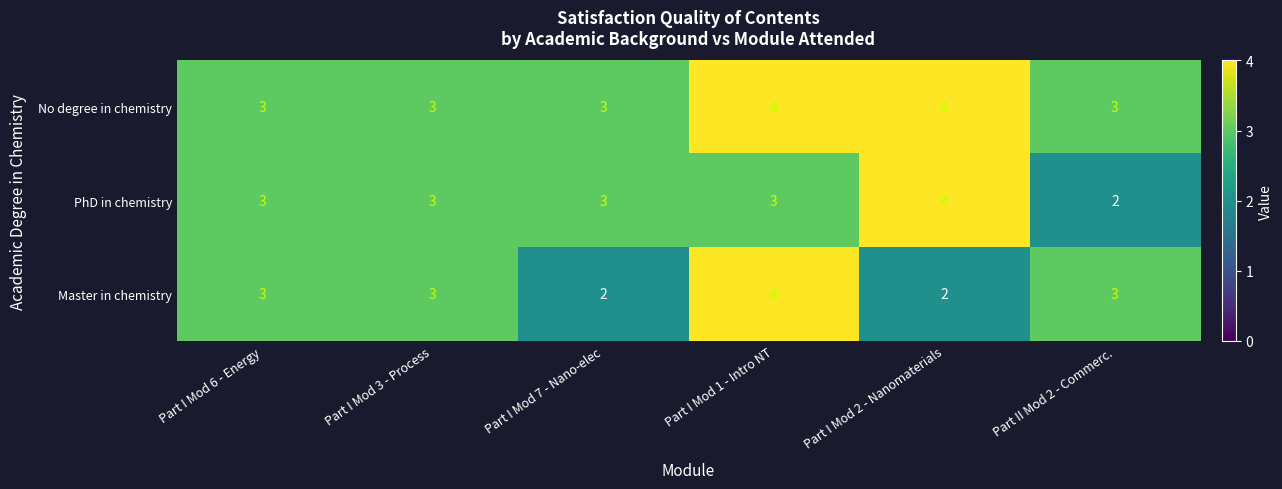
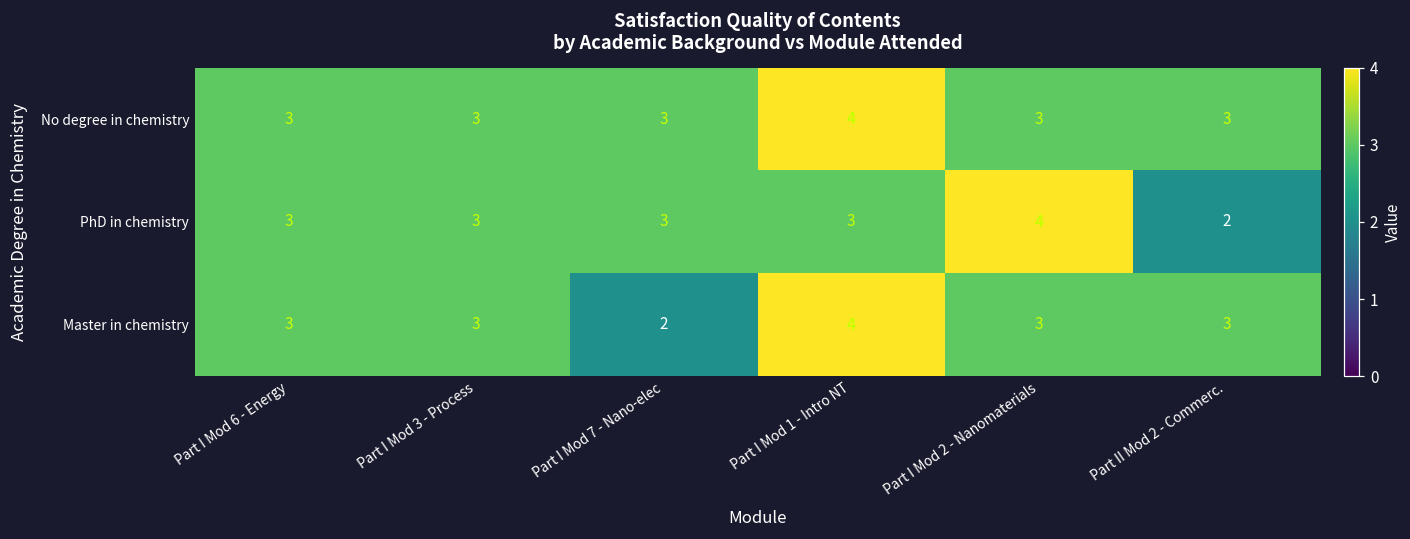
  {
    "No degree in chemistry": {
      "Part I Mod 6 - Energy": 3,
      "Part I Mod 3 - Process": 3,
      "Part I Mod 7 - Nano-elec": 3,
      "Part I Mod 1 - Intro NT": 4,
-     "Part I Mod 2 - Nanomaterials": 4,
+     "Part I Mod 2 - Nanomaterials": 3,
      "Part II Mod 2 - Commerc.": 3
    },
    "PhD in chemistry": {
      "Part I Mod 6 - Energy": 3,
      "Part I Mod 3 - Process": 3,
      "Part I Mod 7 - Nano-elec": 3,
      "Part I Mod 1 - Intro NT": 3,
      "Part I Mod 2 - Nanomaterials": 4,
      "Part II Mod 2 - Commerc.": 2
    },
    "Master in chemistry": {
      "Part I Mod 6 - Energy": 3,
      "Part I Mod 3 - Process": 3,
      "Part I Mod 7 - Nano-elec": 2,
      "Part I Mod 1 - Intro NT": 4,
-     "Part I Mod 2 - Nanomaterials": 2,
+     "Part I Mod 2 - Nanomaterials": 3,
      "Part II Mod 2 - Commerc.": 3
    }
  }
